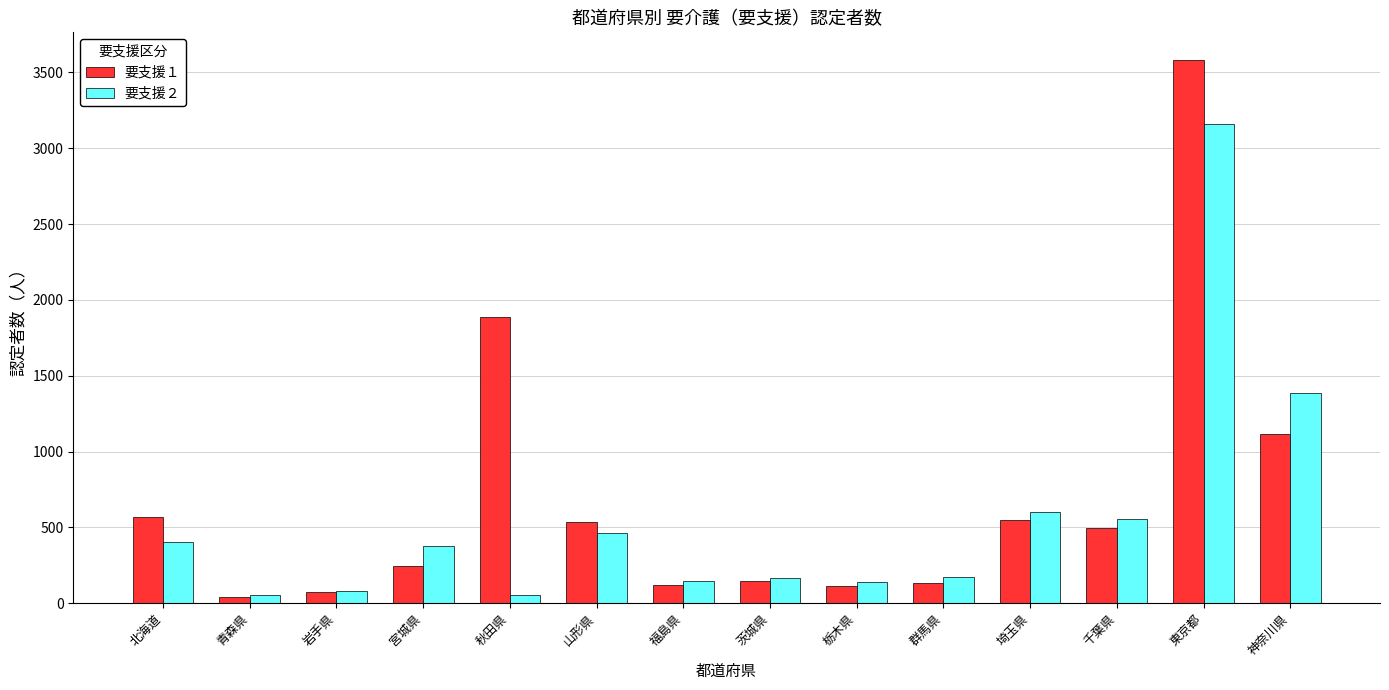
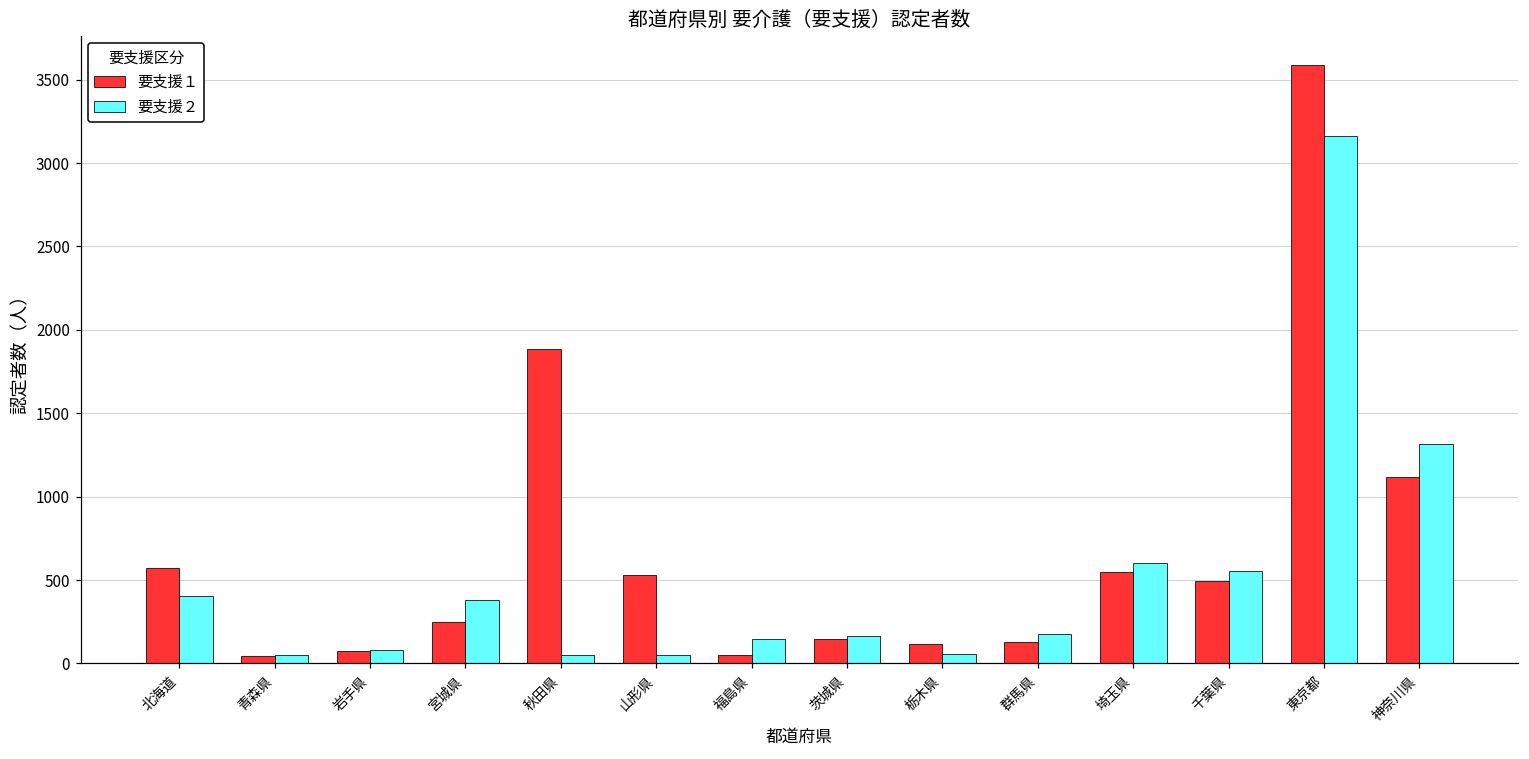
  {
    "要支援１": {
      "北海道": 570,
      "青森県": 40,
      "岩手県": 70,
      "宮城県": 250,
      "秋田県": 1890,
      "山形県": 530,
-     "福島県": 120,
+     "福島県": 50,
      "茨城県": 150,
      "栃木県": 110,
      "群馬県": 130,
      "埼玉県": 550,
      "千葉県": 490,
      "東京都": 3590,
      "神奈川県": 1120
    },
    "要支援２": {
      "北海道": 400,
      "青森県": 50,
      "岩手県": 80,
      "宮城県": 380,
      "秋田県": 50,
-     "山形県": 460,
+     "山形県": 50,
      "福島県": 150,
      "茨城県": 160,
-     "栃木県": 140,
+     "栃木県": 60,
      "群馬県": 180,
      "埼玉県": 600,
      "千葉県": 560,
      "東京都": 3160,
-     "神奈川県": 1390
+     "神奈川県": 1310
    }
  }
